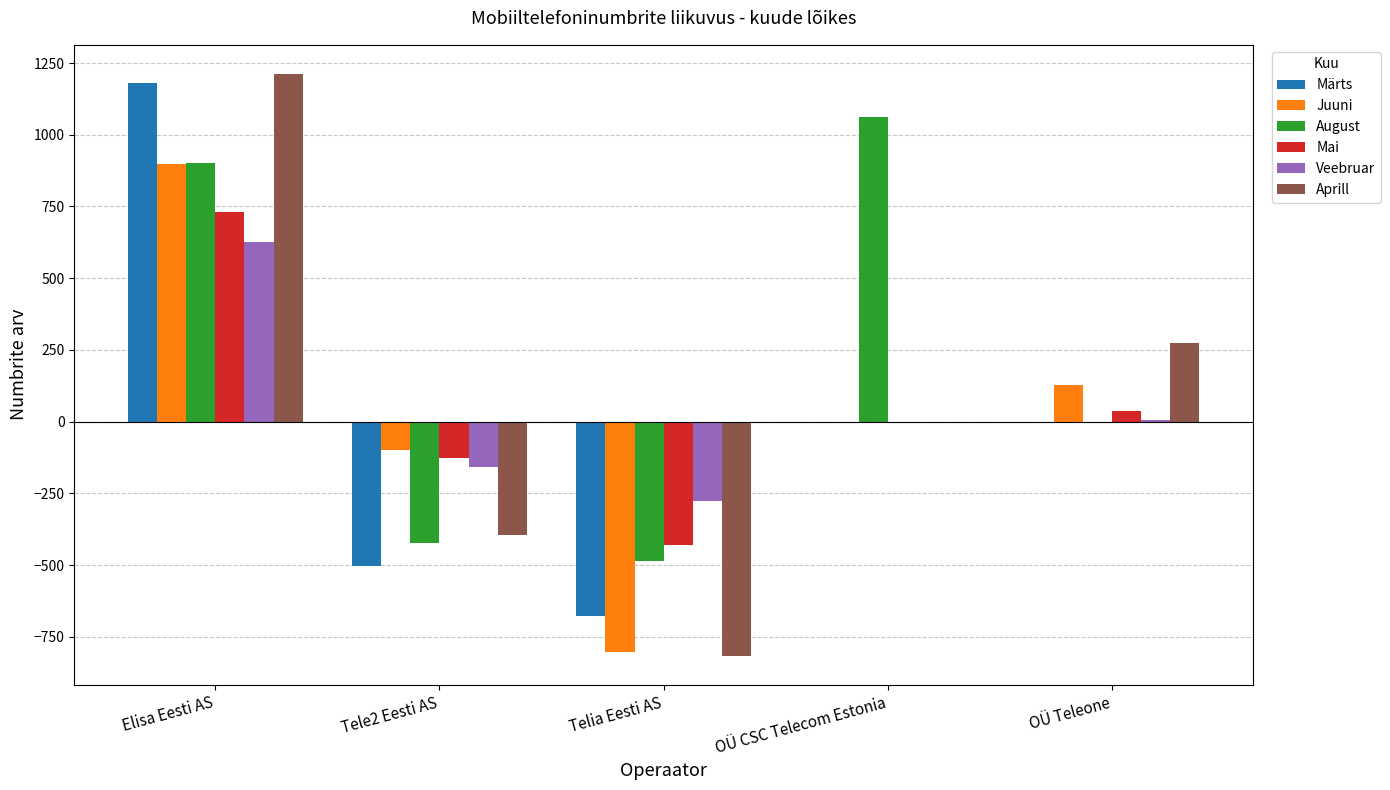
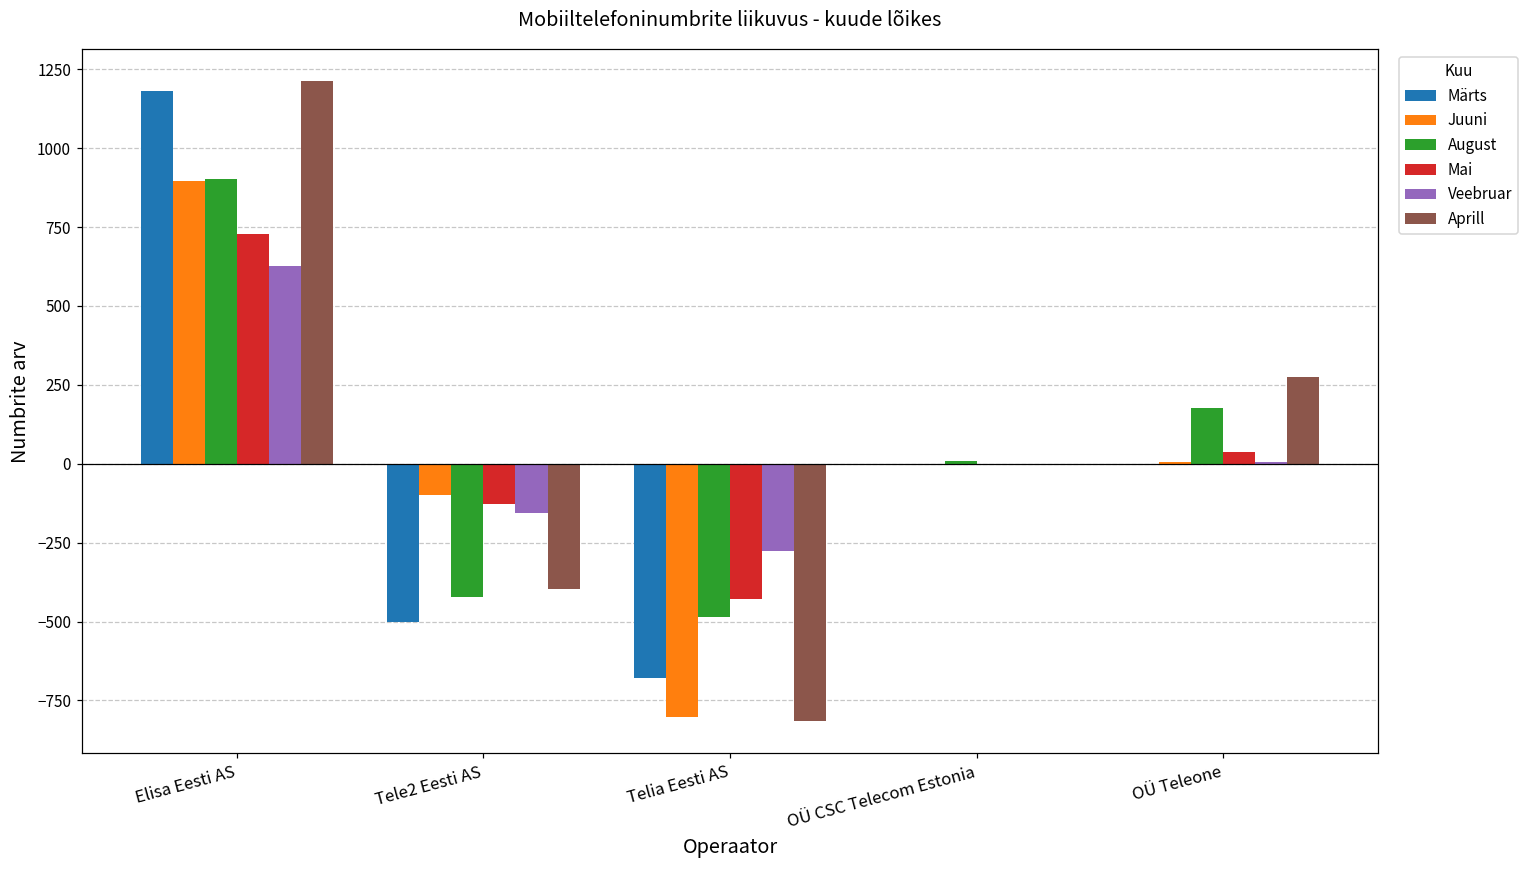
  {
    "Märts": {
      "Elisa Eesti AS": 1180,
      "Tele2 Eesti AS": -500,
      "Telia Eesti AS": -680,
      "OÜ CSC Telecom Estonia": 0,
      "OÜ Teleone": 0
    },
    "Juuni": {
      "Elisa Eesti AS": 900,
      "Tele2 Eesti AS": -100,
      "Telia Eesti AS": -800,
-     "OÜ Teleone": 130
+     "OÜ Teleone": 10
    },
    "August": {
      "Elisa Eesti AS": 900,
      "Tele2 Eesti AS": -420,
      "Telia Eesti AS": -490,
-     "OÜ CSC Telecom Estonia": 1060,
-     "OÜ Teleone": 0
+     "OÜ CSC Telecom Estonia": 10,
+     "OÜ Teleone": 180
    },
    "Mai": {
      "Elisa Eesti AS": 730,
      "Tele2 Eesti AS": -130,
      "Telia Eesti AS": -430,
      "OÜ CSC Telecom Estonia": 0,
      "OÜ Teleone": 40
    },
    "Veebruar": {
      "Elisa Eesti AS": 630,
      "Tele2 Eesti AS": -160,
      "Telia Eesti AS": -280,
      "OÜ CSC Telecom Estonia": 0
    },
    "Aprill": {
      "Elisa Eesti AS": 1210,
      "Tele2 Eesti AS": -400,
      "Telia Eesti AS": -820,
      "OÜ CSC Telecom Estonia": 0,
      "OÜ Teleone": 270
    }
  }
